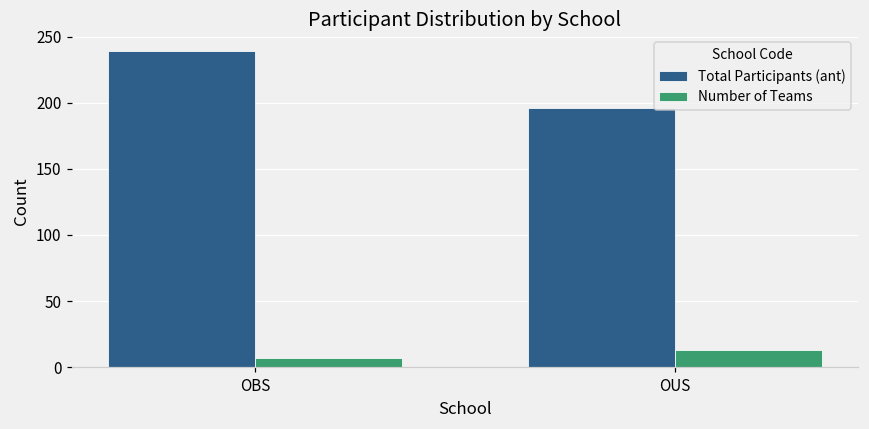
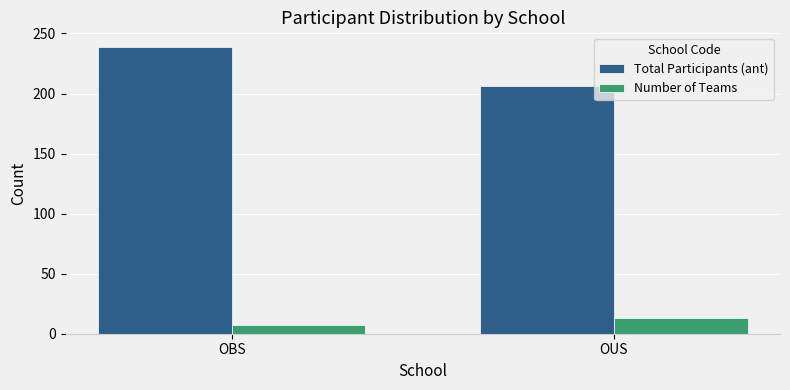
  {
    "Total Participants (ant)": {
      "OBS": 239,
-     "OUS": 196
+     "OUS": 206
    },
    "Number of Teams": {
      "OBS": 7,
      "OUS": 13
    }
  }
